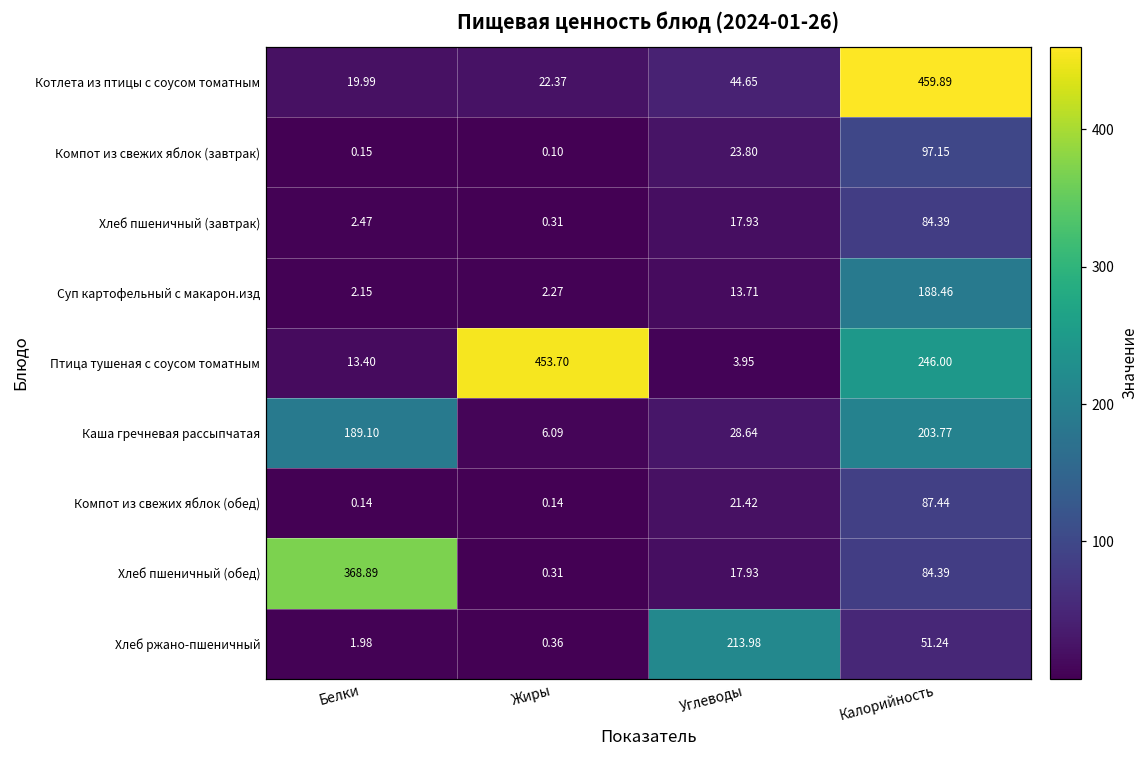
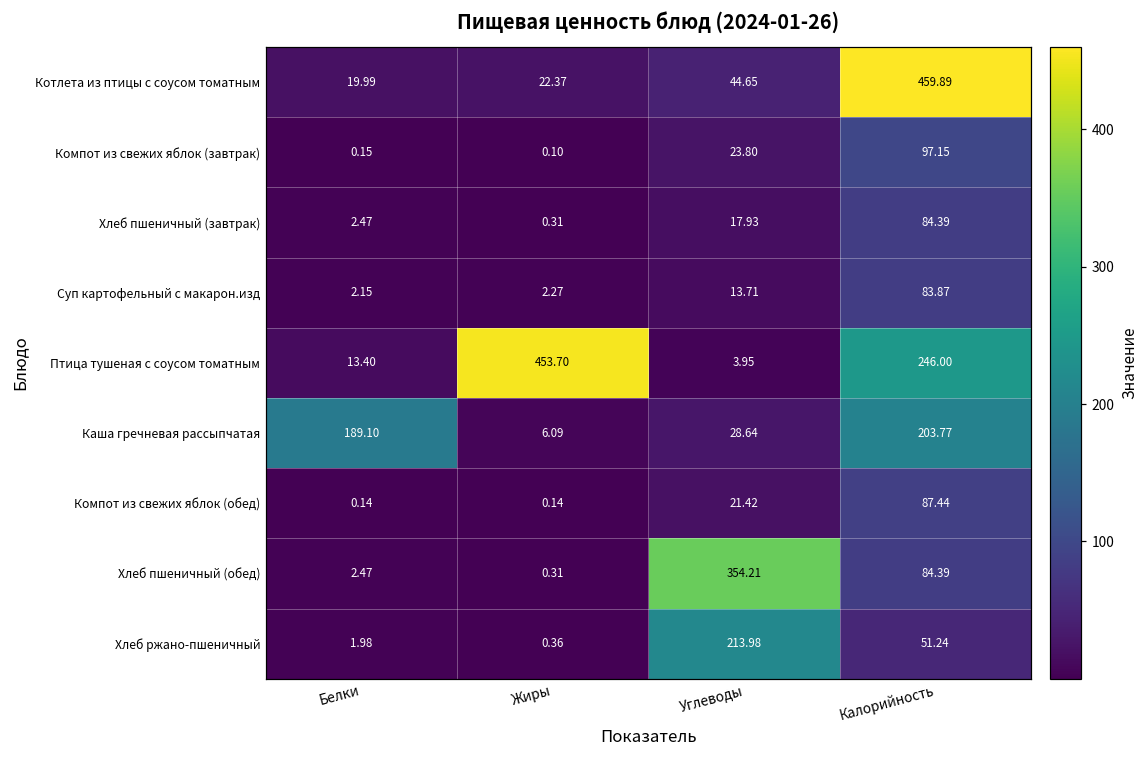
  {
    "Котлета из птицы с соусом томатным": {
      "Белки": 19.99,
      "Жиры": 22.37,
      "Углеводы": 44.65,
      "Калорийность": 459.89
    },
    "Компот из свежих яблок (завтрак)": {
      "Белки": 0.15,
      "Жиры": 0.10,
      "Углеводы": 23.80,
      "Калорийность": 97.15
    },
    "Хлеб пшеничный (завтрак)": {
      "Белки": 2.47,
      "Жиры": 0.31,
      "Углеводы": 17.93,
      "Калорийность": 84.39
    },
    "Суп картофельный с макарон.изд": {
      "Белки": 2.15,
      "Жиры": 2.27,
      "Углеводы": 13.71,
-     "Калорийность": 188.46
+     "Калорийность": 83.87
    },
    "Птица тушеная с соусом томатным": {
      "Белки": 13.40,
      "Жиры": 453.70,
      "Углеводы": 3.95,
      "Калорийность": 246.00
    },
    "Каша гречневая рассыпчатая": {
      "Белки": 189.10,
      "Жиры": 6.09,
      "Углеводы": 28.64,
      "Калорийность": 203.77
    },
    "Компот из свежих яблок (обед)": {
      "Белки": 0.14,
      "Жиры": 0.14,
      "Углеводы": 21.42,
      "Калорийность": 87.44
    },
    "Хлеб пшеничный (обед)": {
-     "Белки": 368.89,
+     "Белки": 2.47,
      "Жиры": 0.31,
-     "Углеводы": 17.93,
+     "Углеводы": 354.21,
      "Калорийность": 84.39
    },
    "Хлеб ржано-пшеничный": {
      "Белки": 1.98,
      "Жиры": 0.36,
      "Углеводы": 213.98,
      "Калорийность": 51.24
    }
  }
